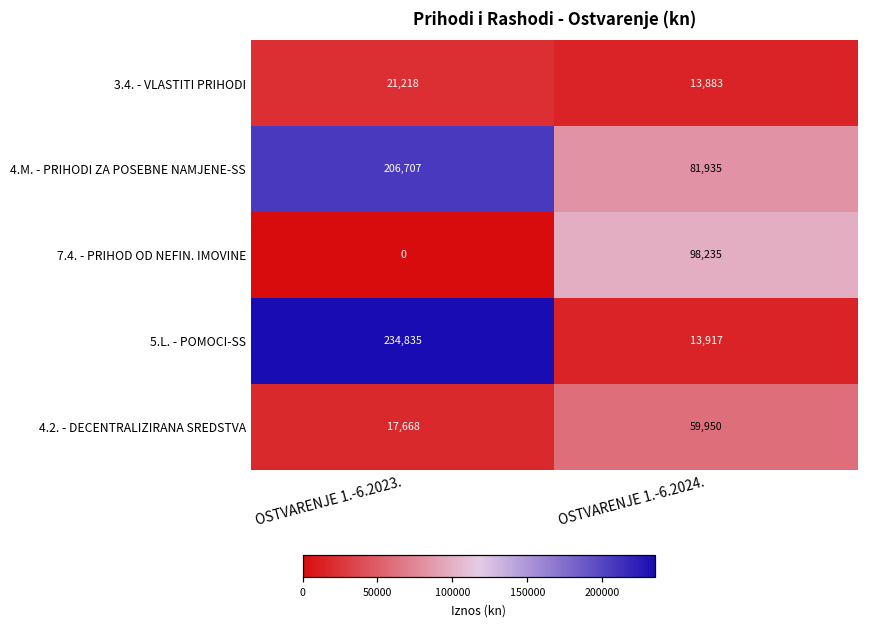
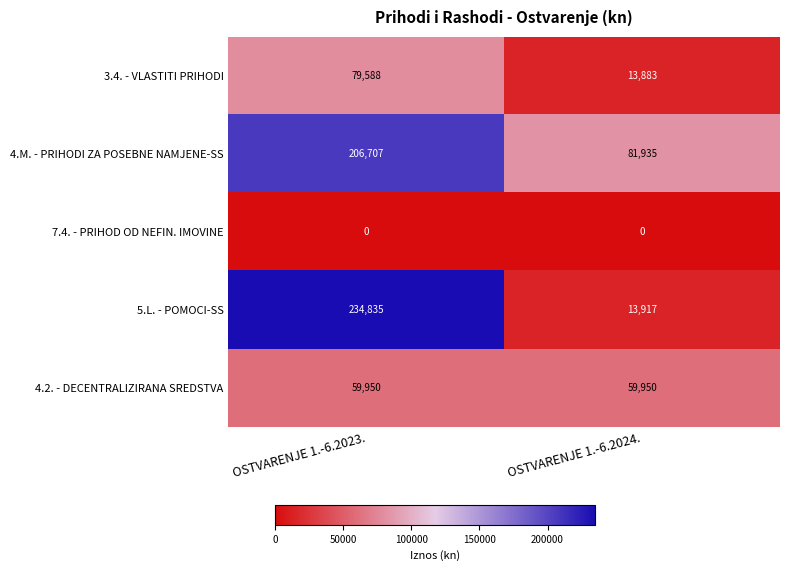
  {
    "3.4. - VLASTITI PRIHODI": {
-     "OSTVARENJE 1.-6.2023.": "21,218",
+     "OSTVARENJE 1.-6.2023.": "79,588",
      "OSTVARENJE 1.-6.2024.": "13,883"
    },
    "4.M. - PRIHODI ZA POSEBNE NAMJENE-SS": {
      "OSTVARENJE 1.-6.2023.": "206,707",
      "OSTVARENJE 1.-6.2024.": "81,935"
    },
    "7.4. - PRIHOD OD NEFIN. IMOVINE": {
      "OSTVARENJE 1.-6.2023.": "0",
-     "OSTVARENJE 1.-6.2024.": "98,235"
+     "OSTVARENJE 1.-6.2024.": "0"
    },
    "5.L. - POMOCI-SS": {
      "OSTVARENJE 1.-6.2023.": "234,835",
      "OSTVARENJE 1.-6.2024.": "13,917"
    },
    "4.2. - DECENTRALIZIRANA SREDSTVA": {
-     "OSTVARENJE 1.-6.2023.": "17,668",
+     "OSTVARENJE 1.-6.2023.": "59,950",
      "OSTVARENJE 1.-6.2024.": "59,950"
    }
  }
